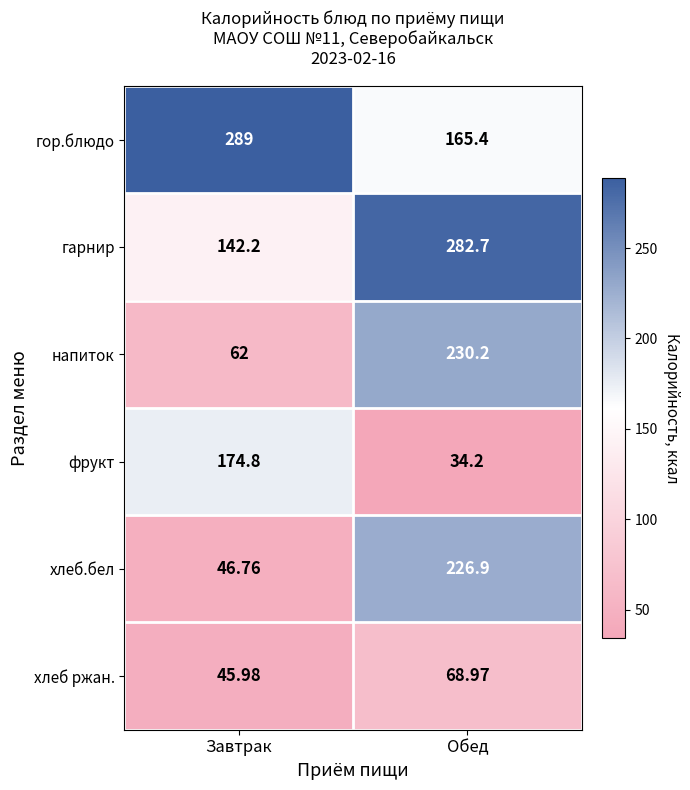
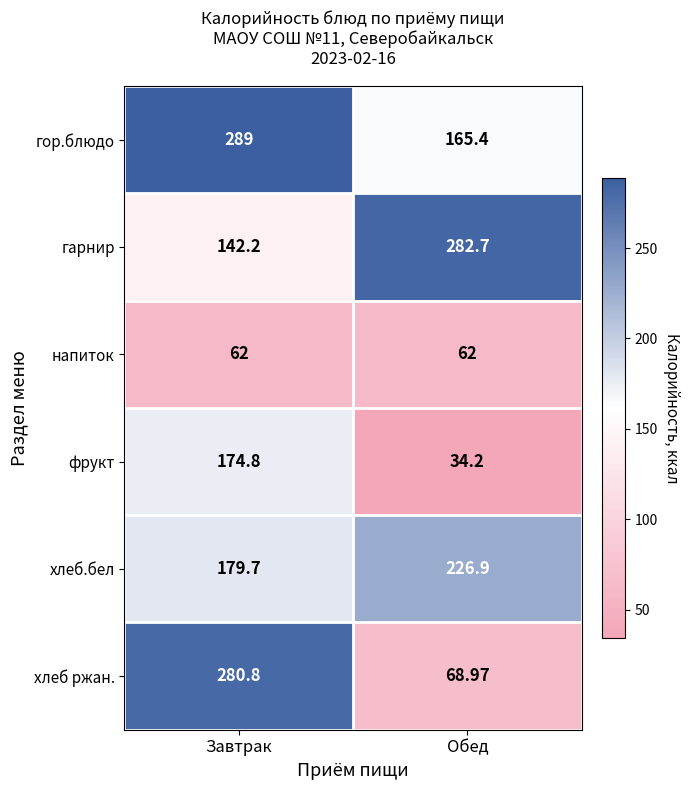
  {
    "гор.блюдо": {
      "Завтрак": 289,
      "Обед": 165.4
    },
    "гарнир": {
      "Завтрак": 142.2,
      "Обед": 282.7
    },
    "напиток": {
      "Завтрак": 62,
-     "Обед": 230.2
+     "Обед": 62
    },
    "фрукт": {
      "Завтрак": 174.8,
      "Обед": 34.2
    },
    "хлеб.бел": {
-     "Завтрак": 46.76,
+     "Завтрак": 179.7,
      "Обед": 226.9
    },
    "хлеб ржан.": {
-     "Завтрак": 45.98,
+     "Завтрак": 280.8,
      "Обед": 68.97
    }
  }
